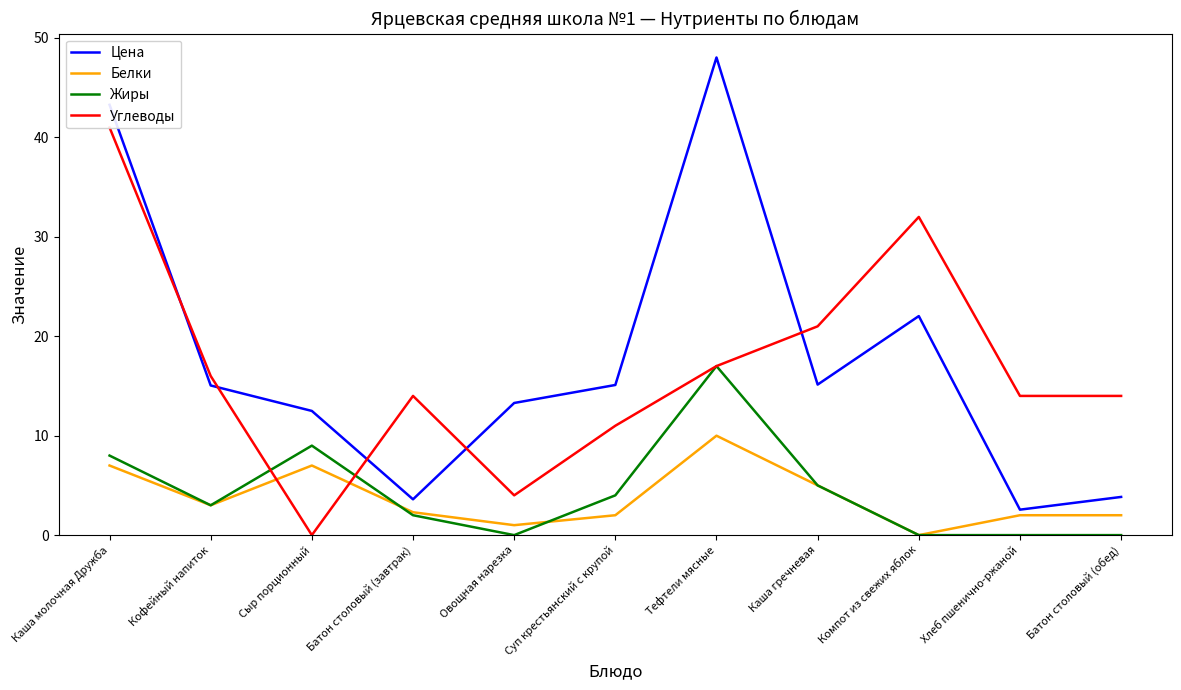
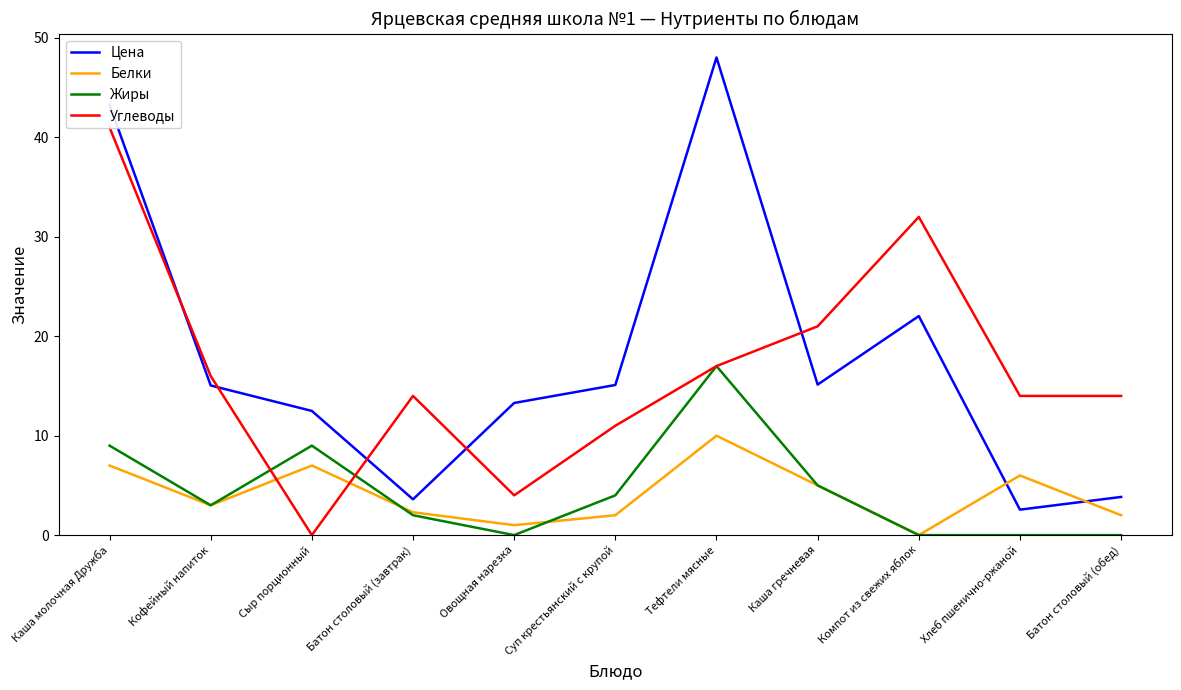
  {
    "Цена": {
      "Кофейный напиток": 15,
      "Сыр порционный": 12,
      "Батон столовый (завтрак)": 4,
      "Овощная нарезка": 13,
      "Суп крестьянский с крупой": 15,
      "Тефтели мясные": 48,
      "Каша гречневая": 15,
      "Компот из свежих яблок": 22,
      "Хлеб пшенично-ржаной": 3,
      "Батон столовый (обед)": 4
    },
    "Белки": {
      "Каша молочная Дружба": 7,
      "Сыр порционный": 7,
      "Батон столовый (завтрак)": 2,
      "Овощная нарезка": 1,
      "Суп крестьянский с крупой": 2,
      "Тефтели мясные": 10,
-     "Хлеб пшенично-ржаной": 2,
+     "Хлеб пшенично-ржаной": 6,
      "Батон столовый (обед)": 2
    },
    "Жиры": {
-     "Каша молочная Дружба": 8,
+     "Каша молочная Дружба": 9,
      "Сыр порционный": 9,
      "Батон столовый (завтрак)": 2,
      "Овощная нарезка": 0,
      "Суп крестьянский с крупой": 4,
      "Хлеб пшенично-ржаной": 0,
      "Батон столовый (обед)": 0
    },
    "Углеводы": {
      "Кофейный напиток": 16,
      "Сыр порционный": 0,
      "Батон столовый (завтрак)": 14,
      "Овощная нарезка": 4,
      "Суп крестьянский с крупой": 11,
      "Каша гречневая": 21,
      "Компот из свежих яблок": 32,
      "Хлеб пшенично-ржаной": 14,
      "Батон столовый (обед)": 14
    }
  }
